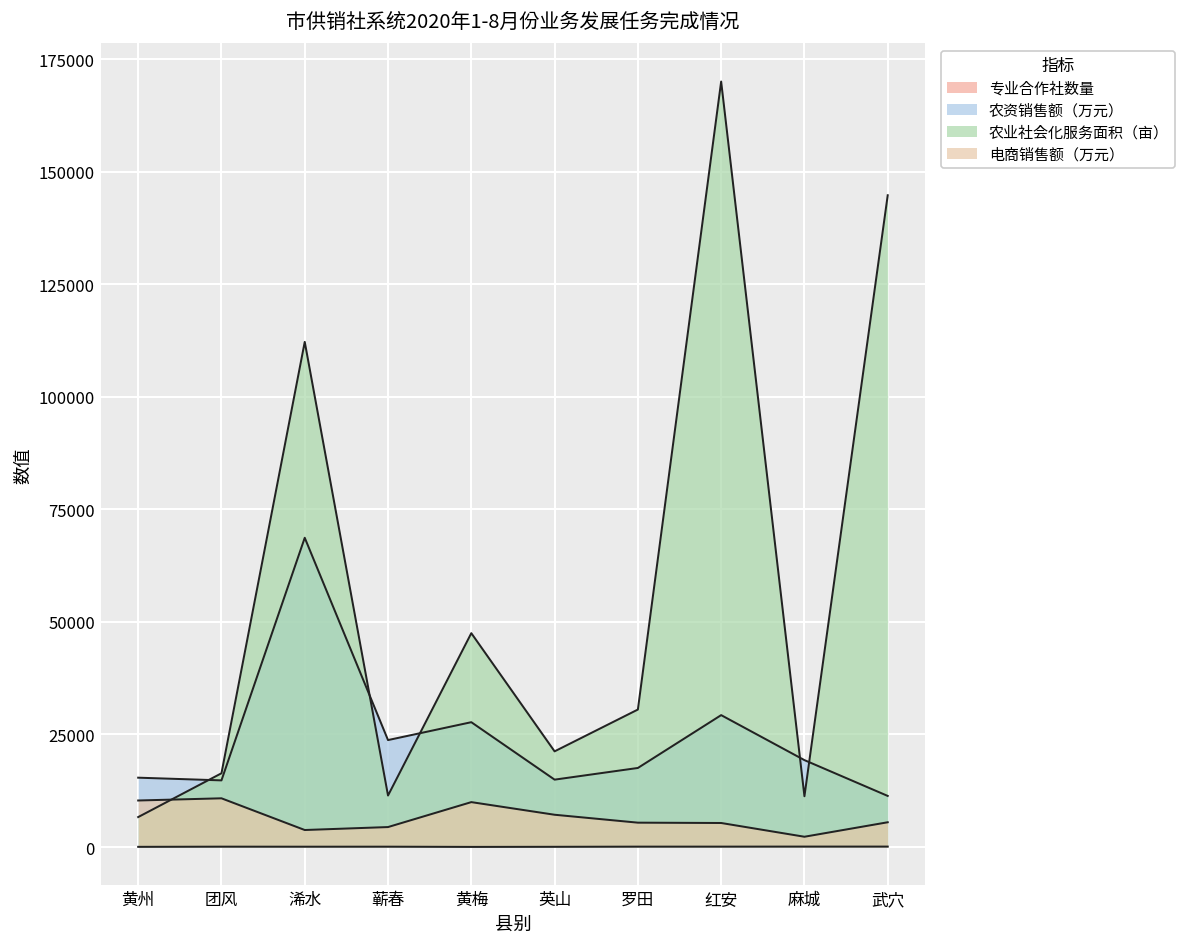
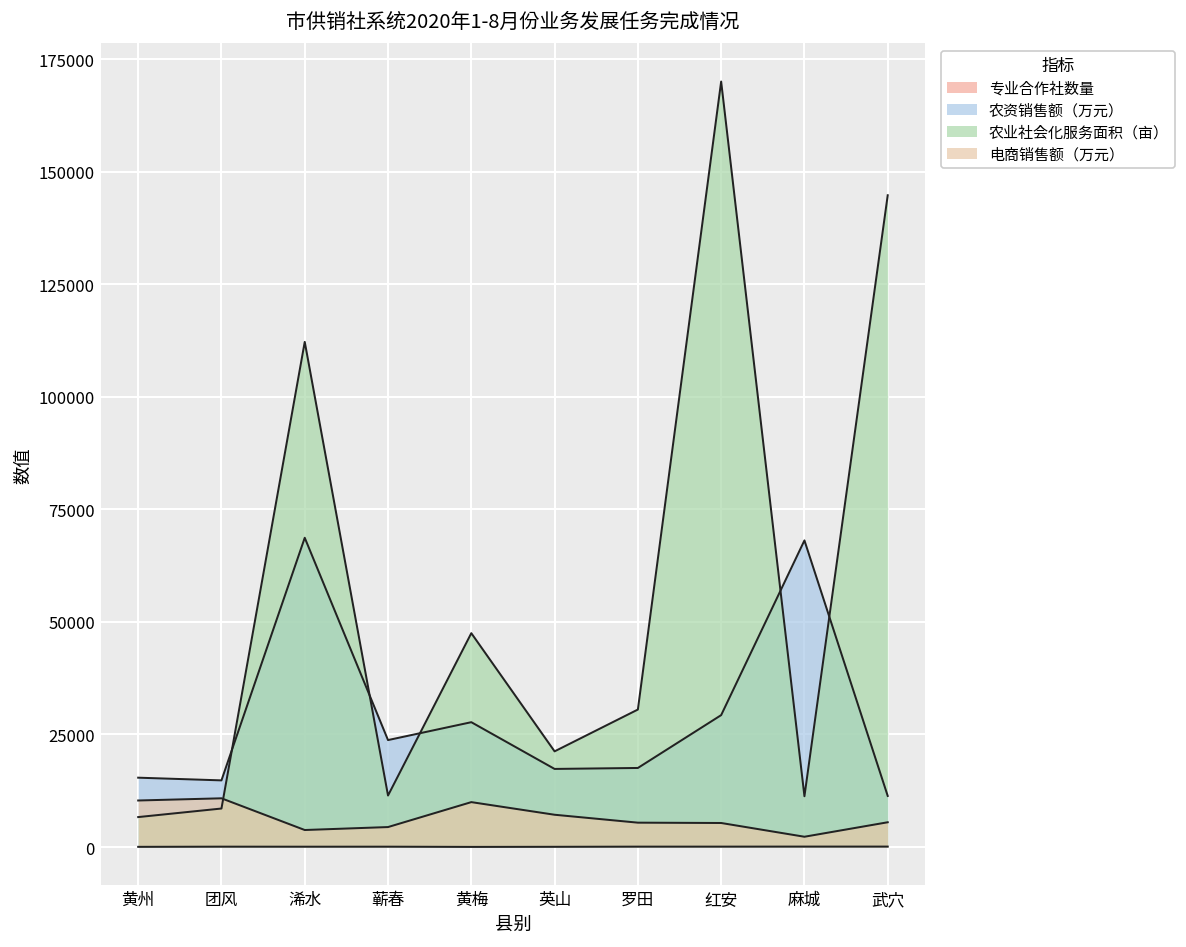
  {
    "农资销售额（万元）": {
      "黄州": 15000,
      "团风": 15000,
      "浠水": 69000,
      "蕲春": 24000,
      "黄梅": 28000,
-     "英山": 15000,
+     "英山": 17000,
      "罗田": 18000,
      "红安": 29000,
-     "麻城": 19000,
+     "麻城": 68000,
      "武穴": 11000
    },
    "农业社会化服务面积（亩）": {
      "黄州": 7000,
-     "团风": 16000,
+     "团风": 9000,
      "浠水": 112000,
      "蕲春": 11000,
      "黄梅": 48000,
      "英山": 21000,
      "罗田": 31000,
      "红安": 170000,
      "麻城": 11000,
      "武穴": 145000
    }
  }
